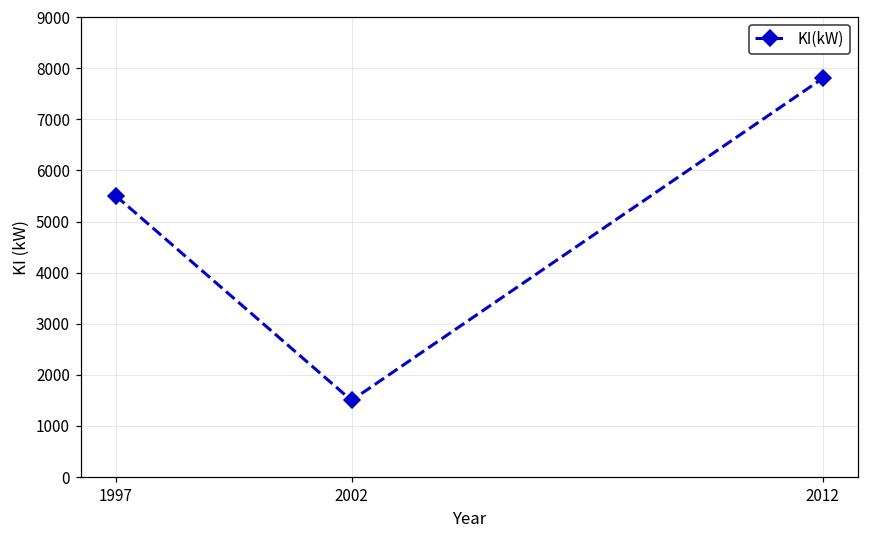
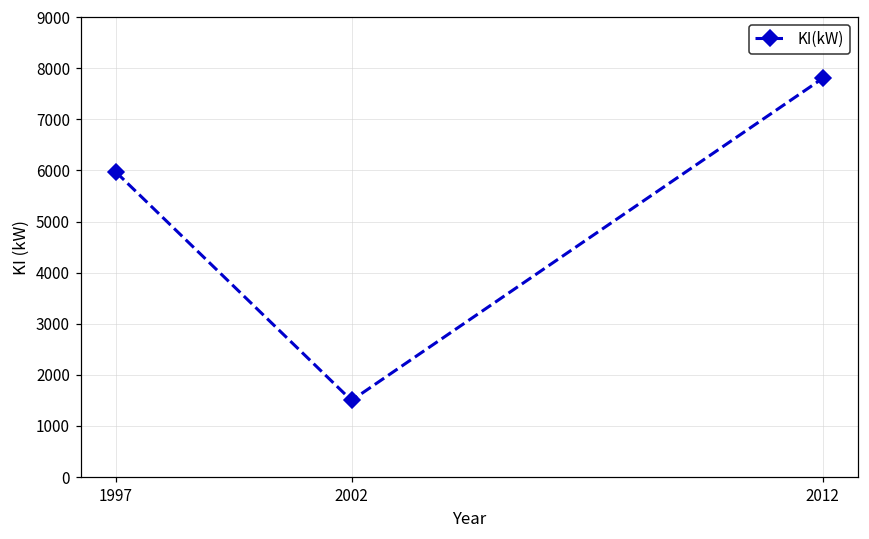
  {
-   "1997": 5500,
+   "1997": 6000,
    "2002": 1500,
    "2012": 7800
  }
